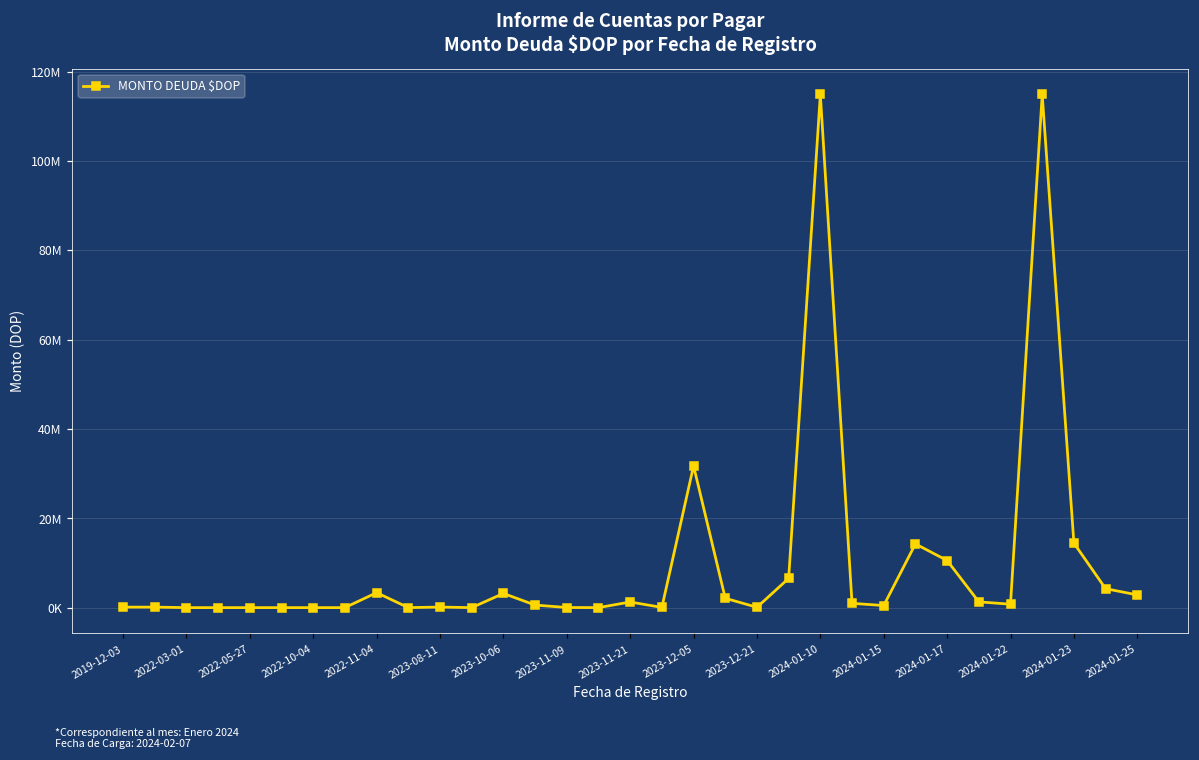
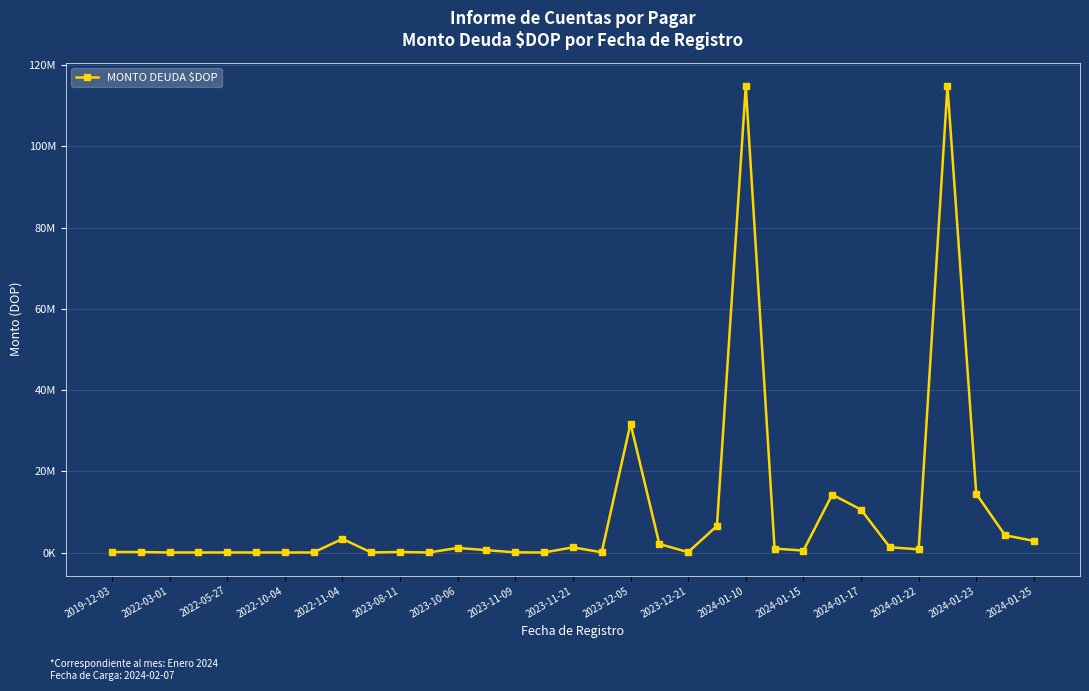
  {
    "2022-03-01": 0,
    "2023-08-11": 0,
-   "2023-10-06": 3000000,
+   "2023-10-06": 1000000,
    "2023-11-09": 0,
    "2023-12-05": 32000000,
    "2024-01-17": 11000000,
    "2024-01-23": 14000000,
    "2024-01-25": 3000000
  }
